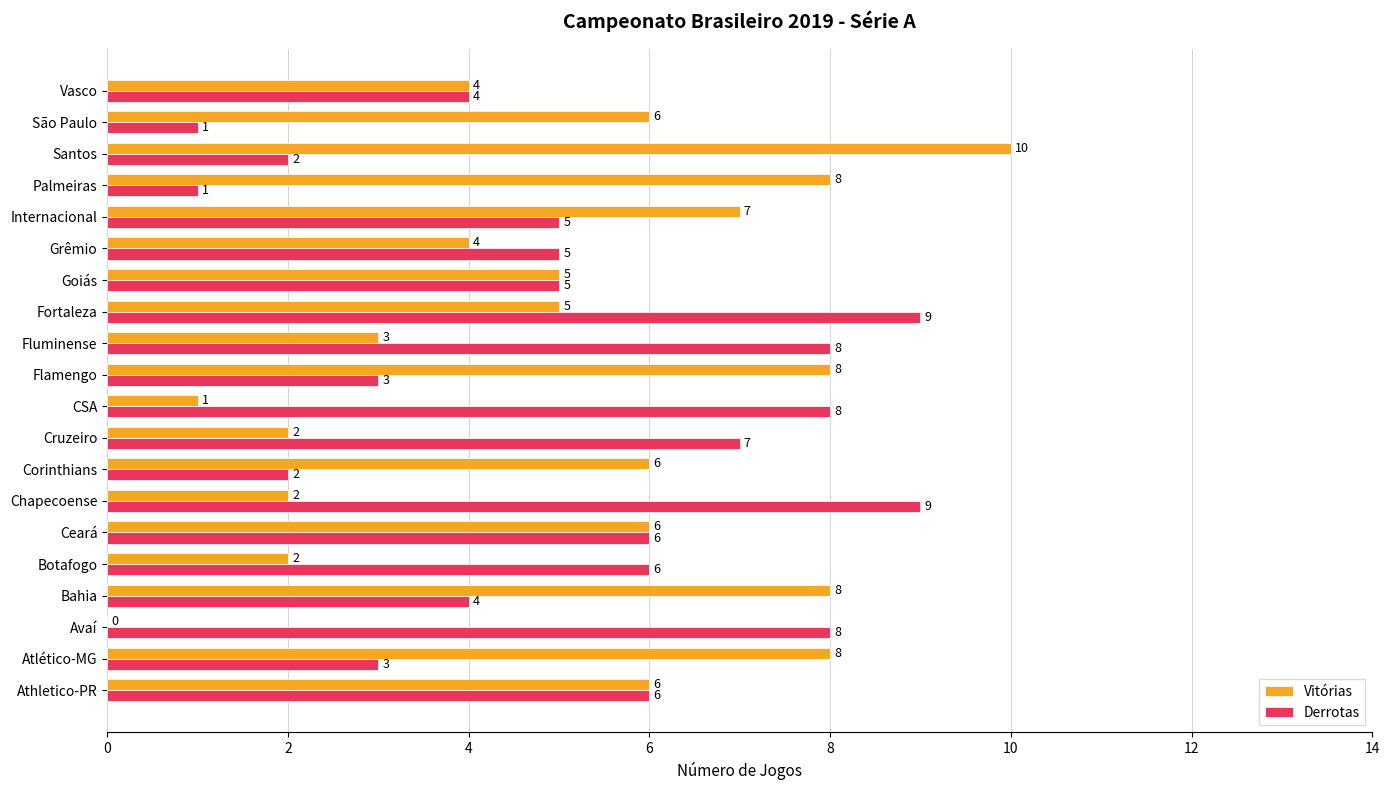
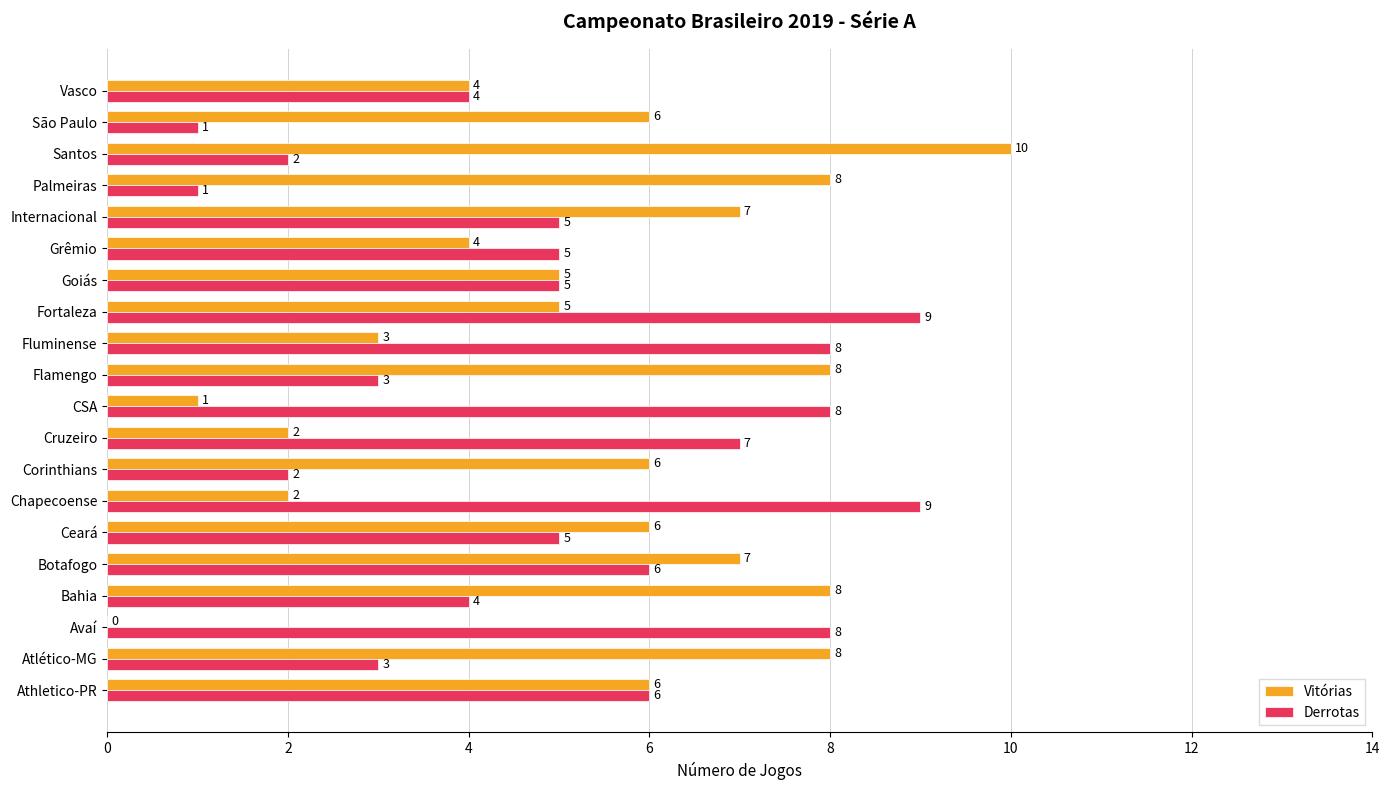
  {
    "Vitórias": {
      "Vasco": 4,
      "São Paulo": 6,
      "Santos": 10,
      "Palmeiras": 8,
      "Internacional": 7,
      "Grêmio": 4,
      "Fortaleza": 5,
      "Fluminense": 3,
      "Flamengo": 8,
      "CSA": 1,
      "Cruzeiro": 2,
      "Corinthians": 6,
      "Chapecoense": 2,
      "Ceará": 6,
-     "Botafogo": 2,
+     "Botafogo": 7,
      "Bahia": 8,
      "Avaí": 0,
      "Atlético-MG": 8
    },
    "Derrotas": {
      "Vasco": 4,
      "São Paulo": 1,
      "Santos": 2,
      "Palmeiras": 1,
      "Internacional": 5,
      "Grêmio": 5,
      "Fortaleza": 9,
      "Fluminense": 8,
      "Flamengo": 3,
      "CSA": 8,
      "Cruzeiro": 7,
      "Corinthians": 2,
      "Chapecoense": 9,
-     "Ceará": 6,
+     "Ceará": 5,
      "Botafogo": 6,
      "Bahia": 4,
      "Avaí": 8,
      "Atlético-MG": 3
    }
  }
